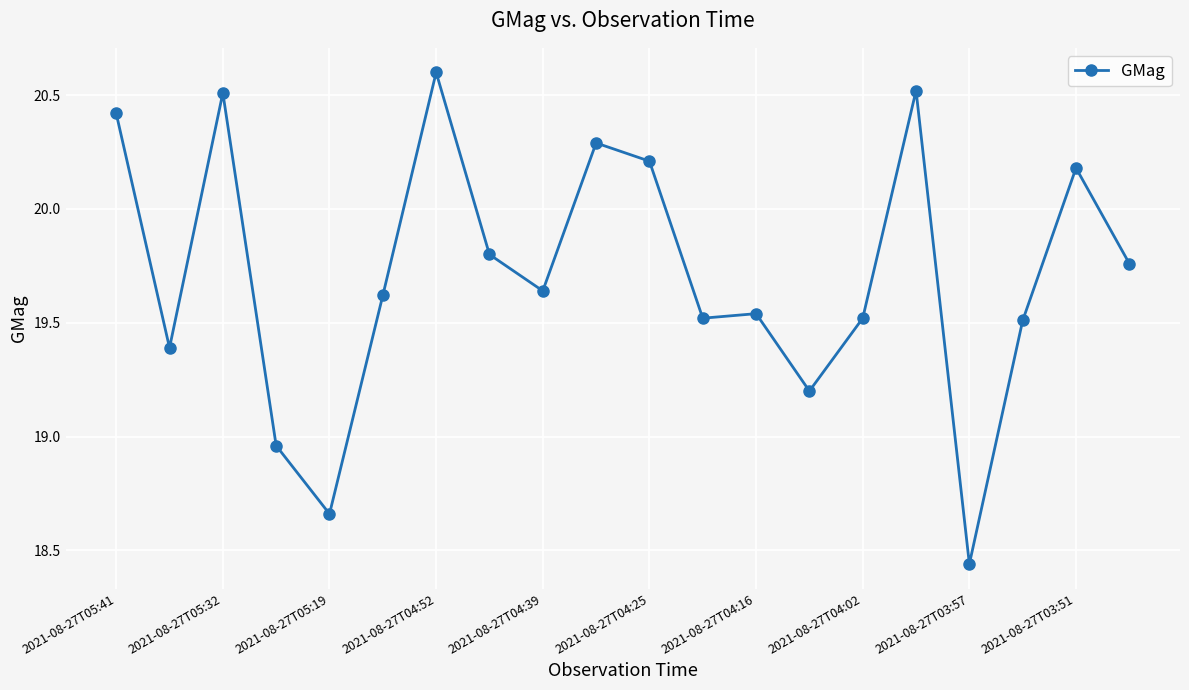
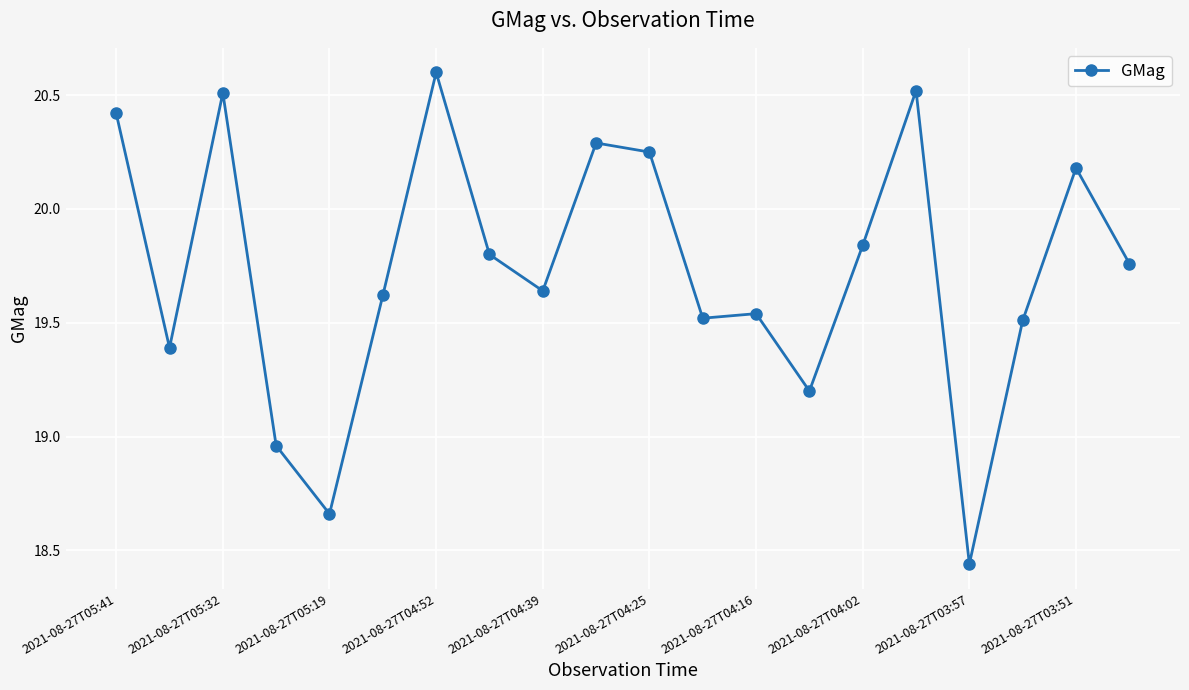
  {
    "2021-08-27T05:41": 20.42,
    "2021-08-27T05:19": 18.66,
    "2021-08-27T04:52": 20.60,
-   "2021-08-27T04:25": 20.21,
+   "2021-08-27T04:25": 20.25,
    "2021-08-27T04:16": 19.54,
-   "2021-08-27T04:02": 19.52
+   "2021-08-27T04:02": 19.84
  }
